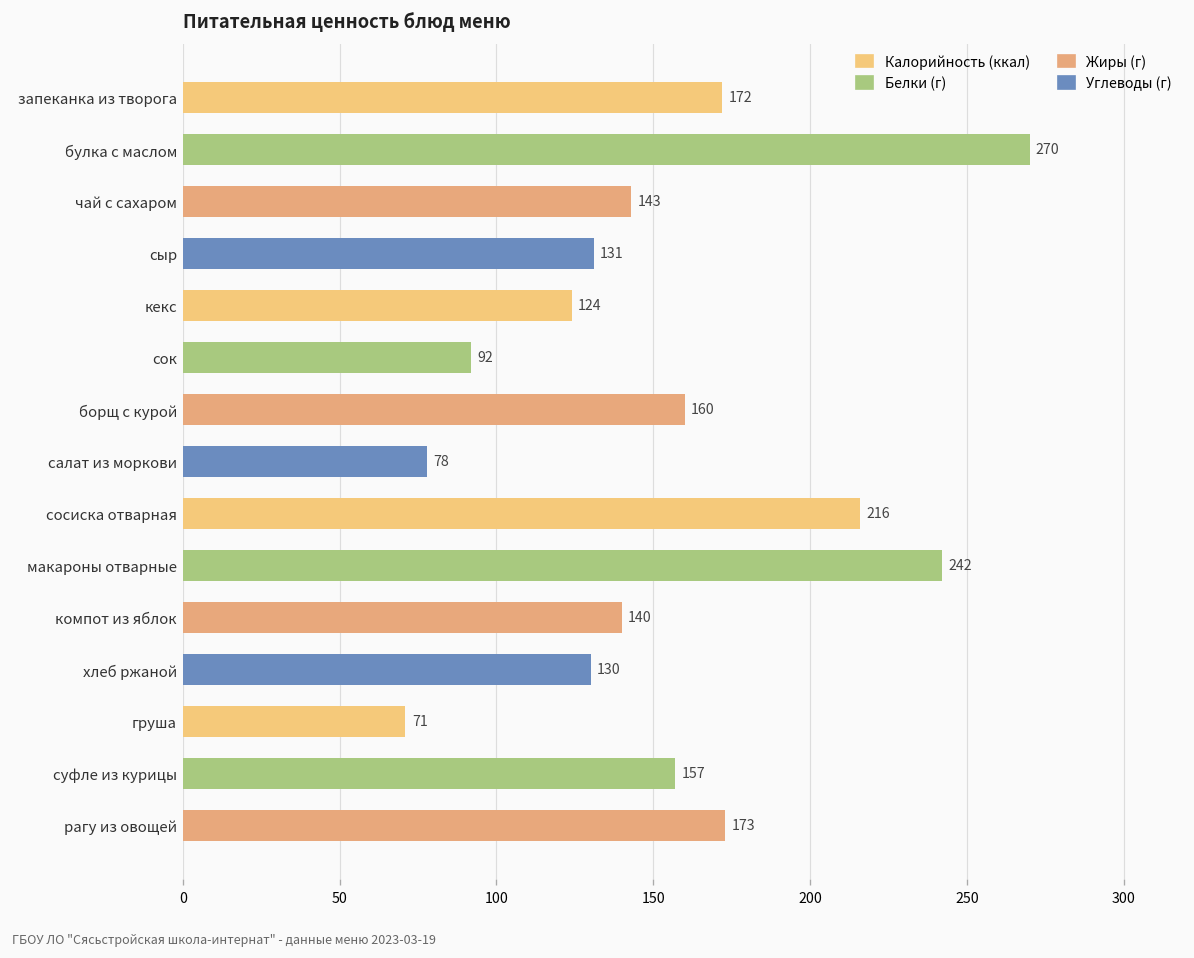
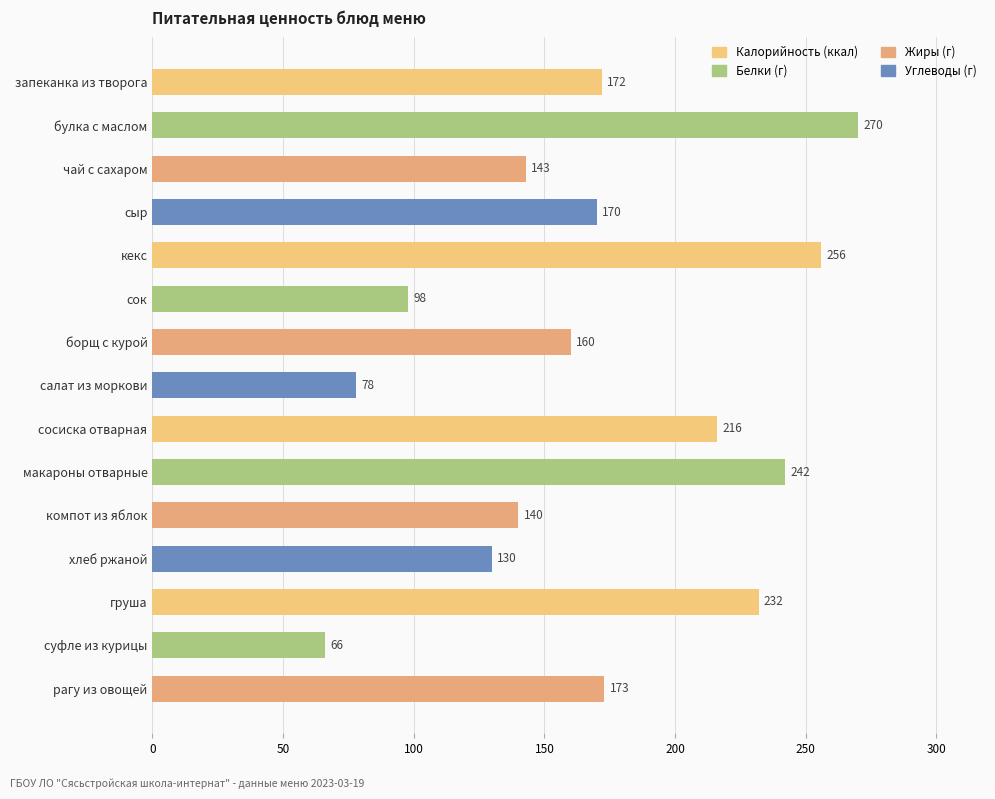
  {
    "запеканка из творога": 172,
    "булка с маслом": 270,
    "чай с сахаром": 143,
-   "сыр": 131,
-   "кекс": 124,
-   "сок": 92,
+   "сыр": 170,
+   "кекс": 256,
+   "сок": 98,
    "борщ с курой": 160,
    "салат из моркови": 78,
    "сосиска отварная": 216,
    "макароны отварные": 242,
    "компот из яблок": 140,
    "хлеб ржаной": 130,
-   "груша": 71,
-   "суфле из курицы": 157,
+   "груша": 232,
+   "суфле из курицы": 66,
    "рагу из овощей": 173
  }
